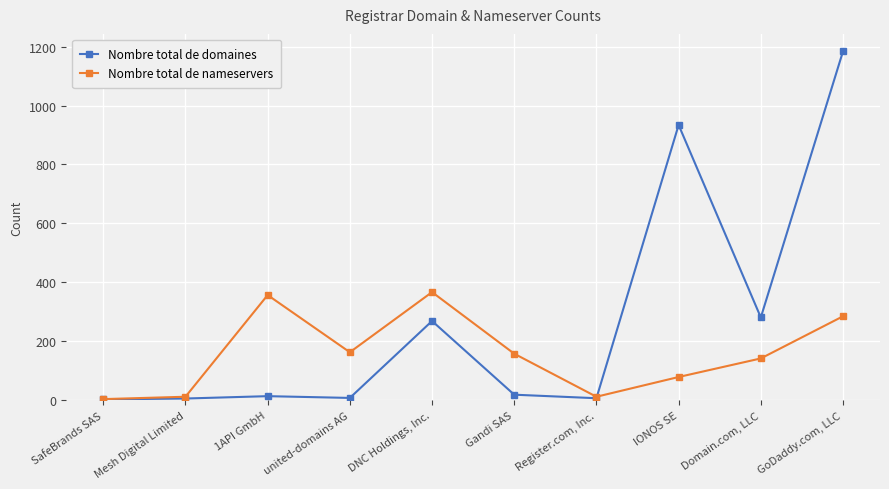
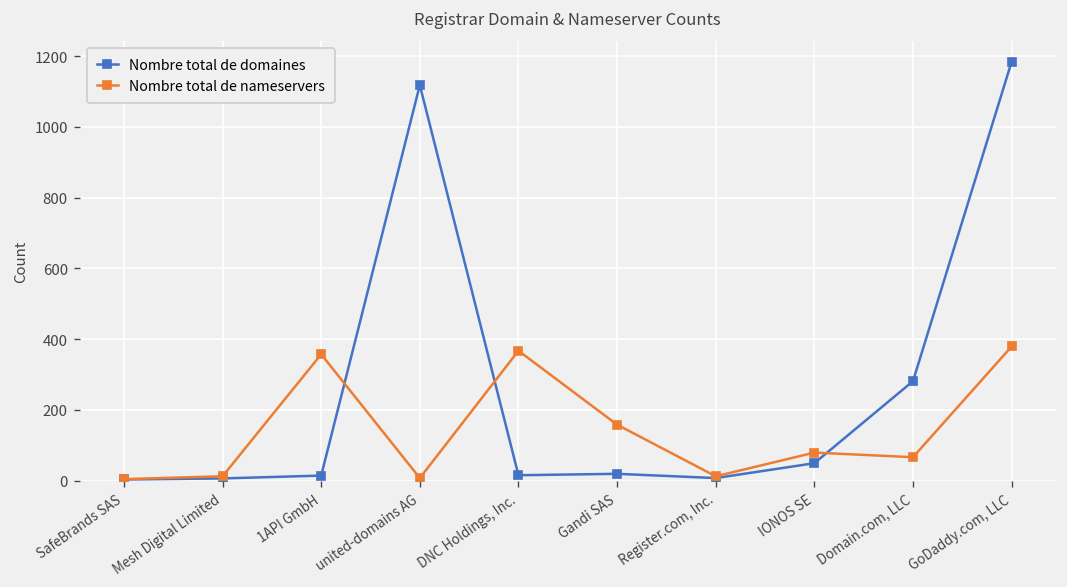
  {
    "Nombre total de domaines": {
      "1API GmbH": 10,
-     "united-domains AG": 10,
-     "DNC Holdings, Inc.": 270,
+     "united-domains AG": 1120,
+     "DNC Holdings, Inc.": 20,
      "Gandi SAS": 20,
-     "IONOS SE": 930,
+     "IONOS SE": 50,
      "Domain.com, LLC": 280,
      "GoDaddy.com, LLC": 1180
    },
    "Nombre total de nameservers": {
      "1API GmbH": 360,
-     "united-domains AG": 160,
+     "united-domains AG": 10,
      "DNC Holdings, Inc.": 370,
      "Gandi SAS": 160,
      "IONOS SE": 80,
-     "Domain.com, LLC": 140,
-     "GoDaddy.com, LLC": 290
+     "Domain.com, LLC": 70,
+     "GoDaddy.com, LLC": 380
    }
  }
